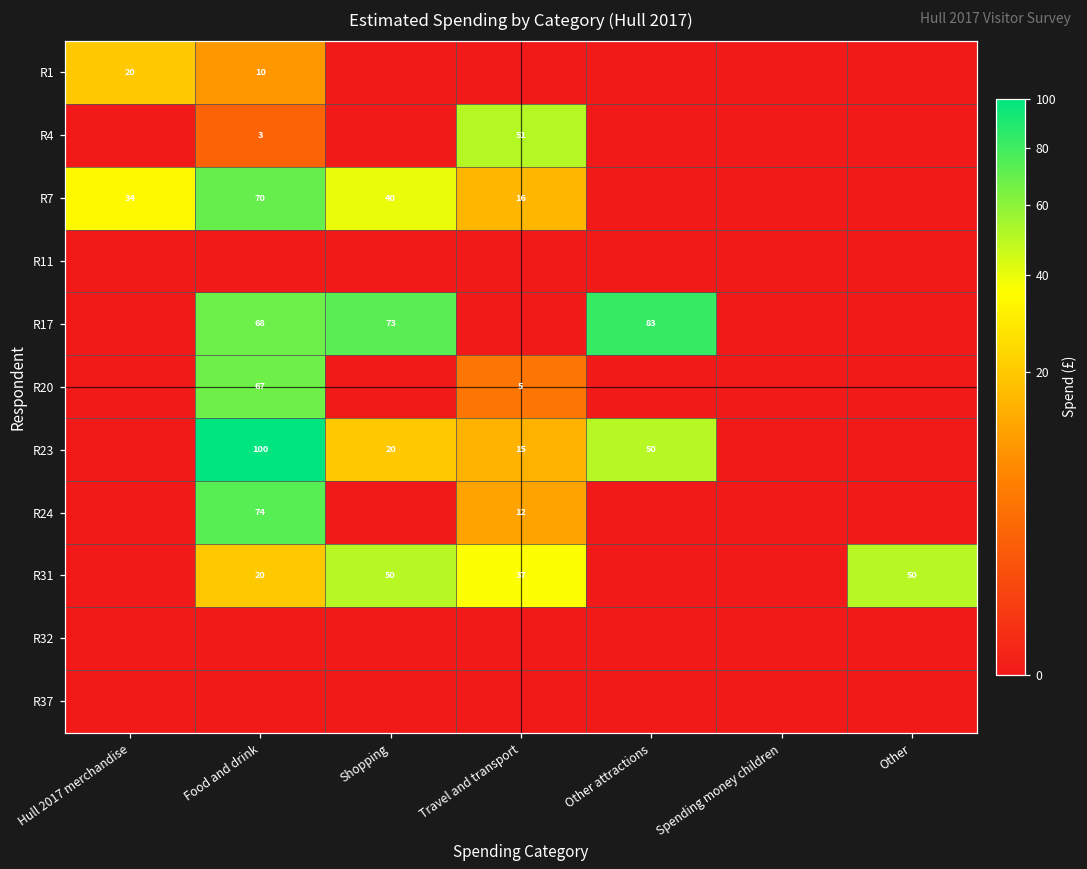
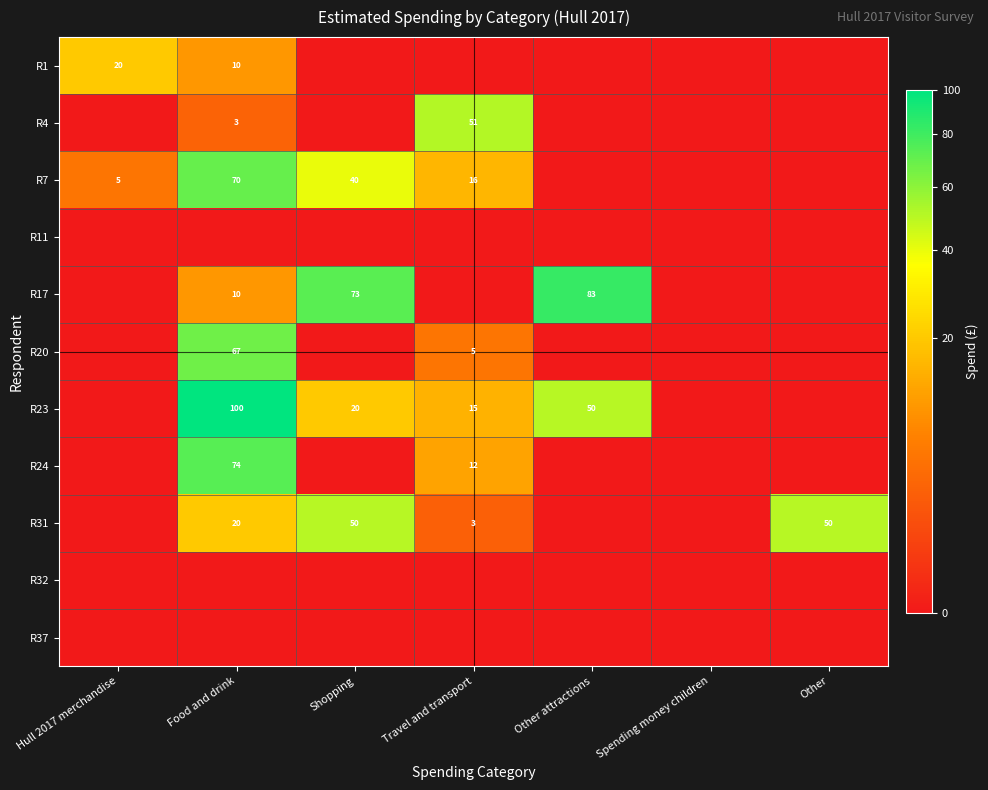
  {
    "R1": {
      "Hull 2017 merchandise": 20,
      "Food and drink": 10
    },
    "R4": {
      "Food and drink": 3,
      "Travel and transport": 51
    },
    "R7": {
-     "Hull 2017 merchandise": 34,
+     "Hull 2017 merchandise": 5,
      "Food and drink": 70,
      "Shopping": 40,
      "Travel and transport": 16
    },
    "R17": {
-     "Food and drink": 68,
+     "Food and drink": 10,
      "Shopping": 73,
      "Other attractions": 83
    },
    "R20": {
      "Food and drink": 67,
      "Travel and transport": 5
    },
    "R23": {
      "Food and drink": 100,
      "Shopping": 20,
      "Travel and transport": 15,
      "Other attractions": 50
    },
    "R24": {
      "Food and drink": 74,
      "Travel and transport": 12
    },
    "R31": {
      "Food and drink": 20,
      "Shopping": 50,
-     "Travel and transport": 37,
+     "Travel and transport": 3,
      "Other": 50
    }
  }
